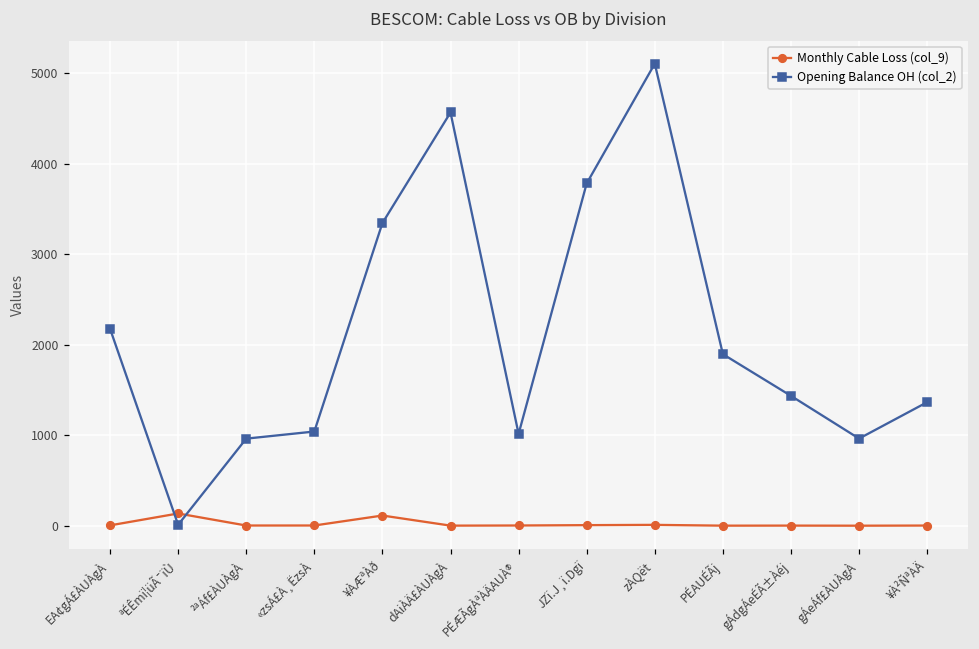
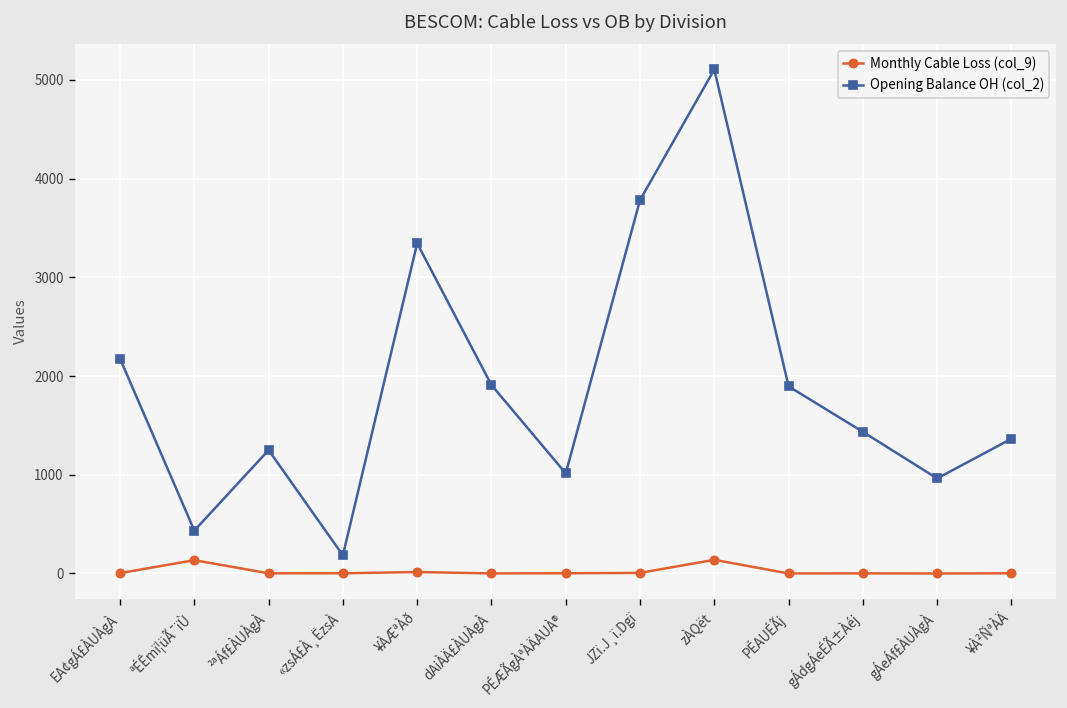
  {
    "Monthly Cable Loss (col_9)": {
      "EA¢gÁ£ÀUÀgÀ": 0,
      "ªÉÊmï¦üÃ¯ïÙ": 100,
      "²ªÁf£ÀUÀgÀ": 0,
      "«zsÁ£À¸ËzsÀ": 0,
-     "¥ÀÆªÀð": 100,
+     "¥ÀÆªÀð": 0,
      "dAiÀÄ£ÀUÀgÀ": 0,
      "PÉÆÃgÀªÀÄAUÀ®": 0,
      "JZï.J¸ï.Dgï": 0,
-     "zÀQët": 0,
+     "zÀQët": 100,
      "PÉAUÉÃj": 0,
      "gÁdgÁeÉÃ±Àéj": 0,
      "gÁeÁf£ÀUÀgÀ": 0,
      "¥À²ÑªÀÄ": 0
    },
    "Opening Balance OH (col_2)": {
      "EA¢gÁ£ÀUÀgÀ": 2200,
-     "ªÉÊmï¦üÃ¯ïÙ": 0,
-     "²ªÁf£ÀUÀgÀ": 1000,
-     "«zsÁ£À¸ËzsÀ": 1000,
+     "ªÉÊmï¦üÃ¯ïÙ": 400,
+     "²ªÁf£ÀUÀgÀ": 1300,
+     "«zsÁ£À¸ËzsÀ": 200,
      "¥ÀÆªÀð": 3300,
-     "dAiÀÄ£ÀUÀgÀ": 4600,
+     "dAiÀÄ£ÀUÀgÀ": 1900,
      "PÉÆÃgÀªÀÄAUÀ®": 1000,
      "JZï.J¸ï.Dgï": 3800,
      "zÀQët": 5100,
      "PÉAUÉÃj": 1900,
      "gÁdgÁeÉÃ±Àéj": 1400,
      "gÁeÁf£ÀUÀgÀ": 1000,
      "¥À²ÑªÀÄ": 1400
    }
  }
